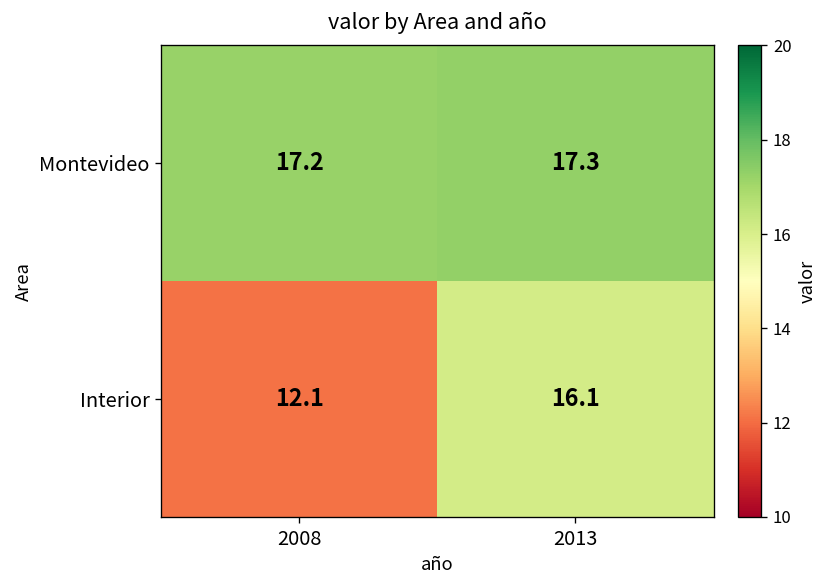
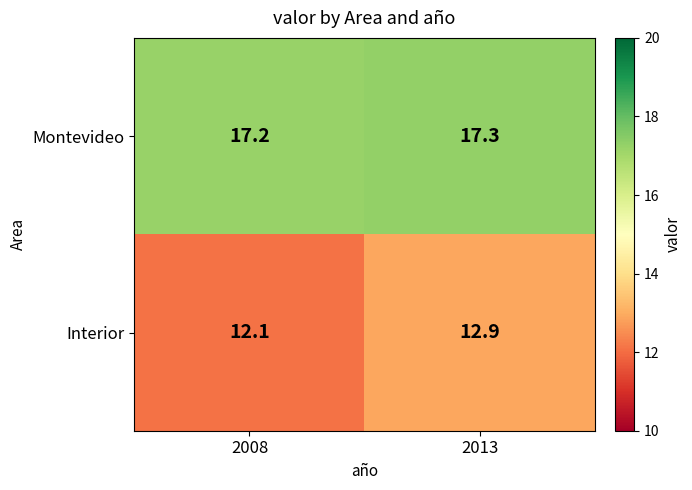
  {
    "Montevideo": {
      "2008": 17.2,
      "2013": 17.3
    },
    "Interior": {
      "2008": 12.1,
-     "2013": 16.1
+     "2013": 12.9
    }
  }
